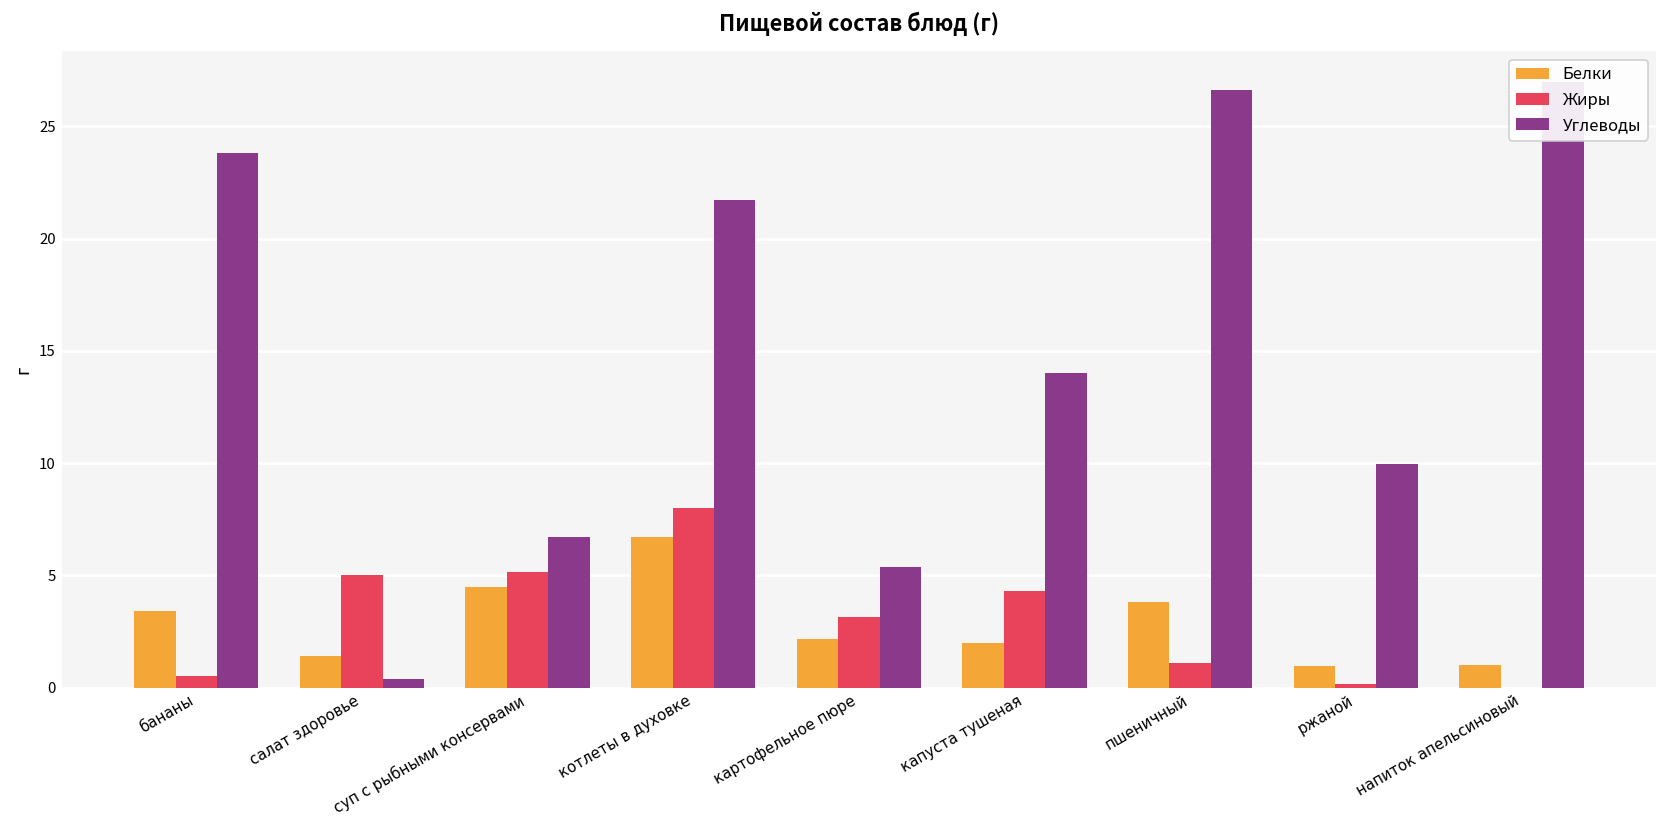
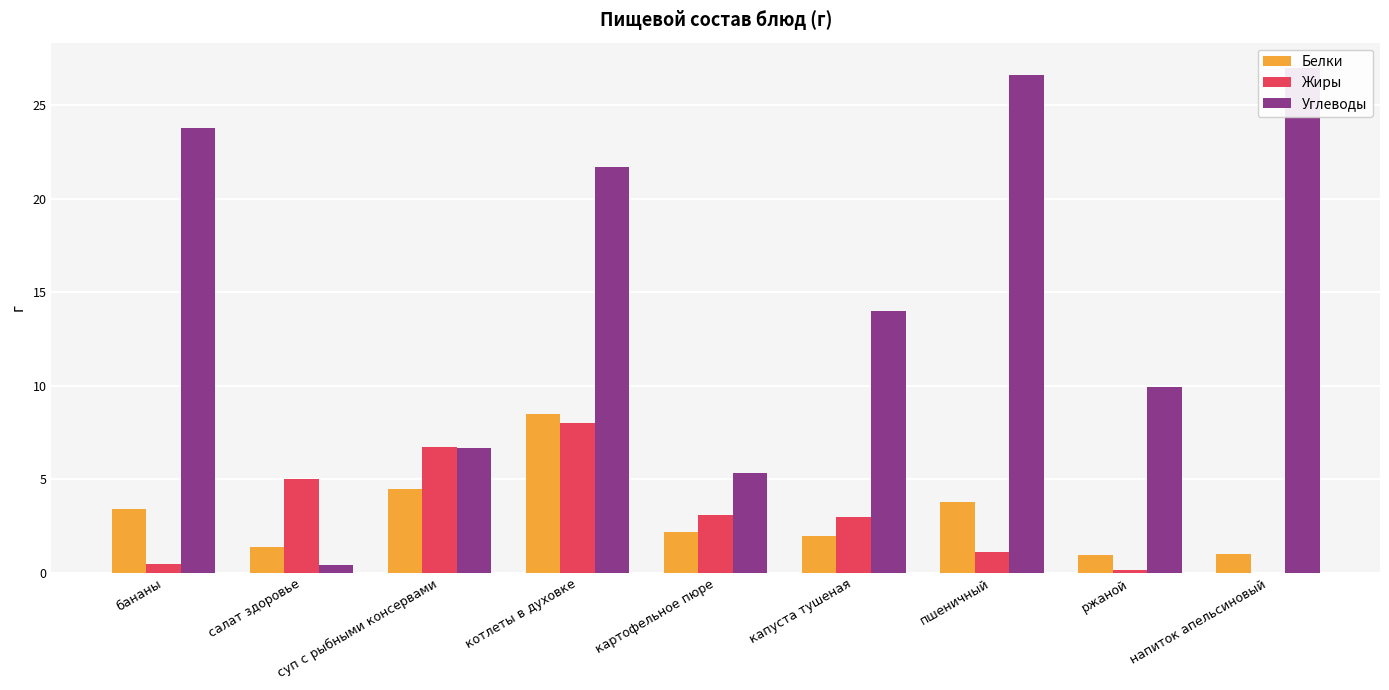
  {
    "Белки": {
      "бананы": 3.4,
      "салат здоровье": 1.4,
      "суп с рыбными консервами": 4.5,
-     "котлеты в духовке": 6.7,
+     "котлеты в духовке": 8.5,
      "картофельное пюре": 2.2,
      "капуста тушеная": 2.0,
      "пшеничный": 3.8,
      "ржаной": 0.9,
      "напиток апельсиновый": 1.0
    },
    "Жиры": {
      "бананы": 0.5,
      "салат здоровье": 5.0,
-     "суп с рыбными консервами": 5.1,
+     "суп с рыбными консервами": 6.7,
      "котлеты в духовке": 8.0,
      "картофельное пюре": 3.1,
-     "капуста тушеная": 4.3,
+     "капуста тушеная": 3.0,
      "пшеничный": 1.1,
      "ржаной": 0.1,
      "напиток апельсиновый": 0.0
    },
    "Углеводы": {
      "бананы": 23.8,
      "салат здоровье": 0.4,
      "суп с рыбными консервами": 6.7,
      "котлеты в духовке": 21.7,
      "картофельное пюре": 5.4,
      "капуста тушеная": 14.0,
      "пшеничный": 26.6,
      "ржаной": 10.0
    }
  }
